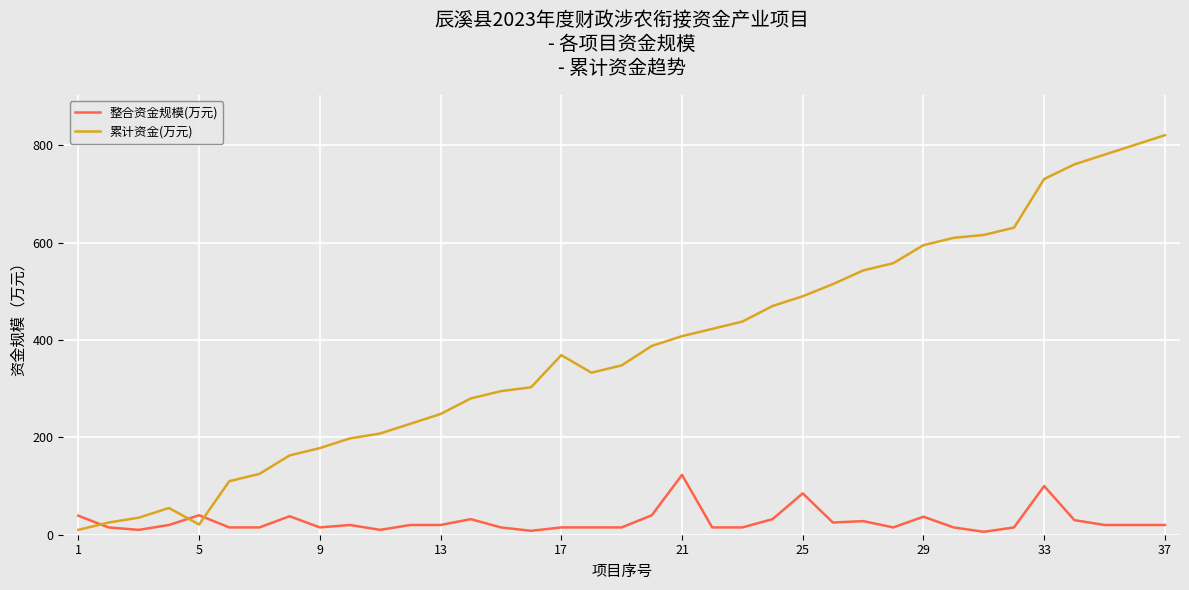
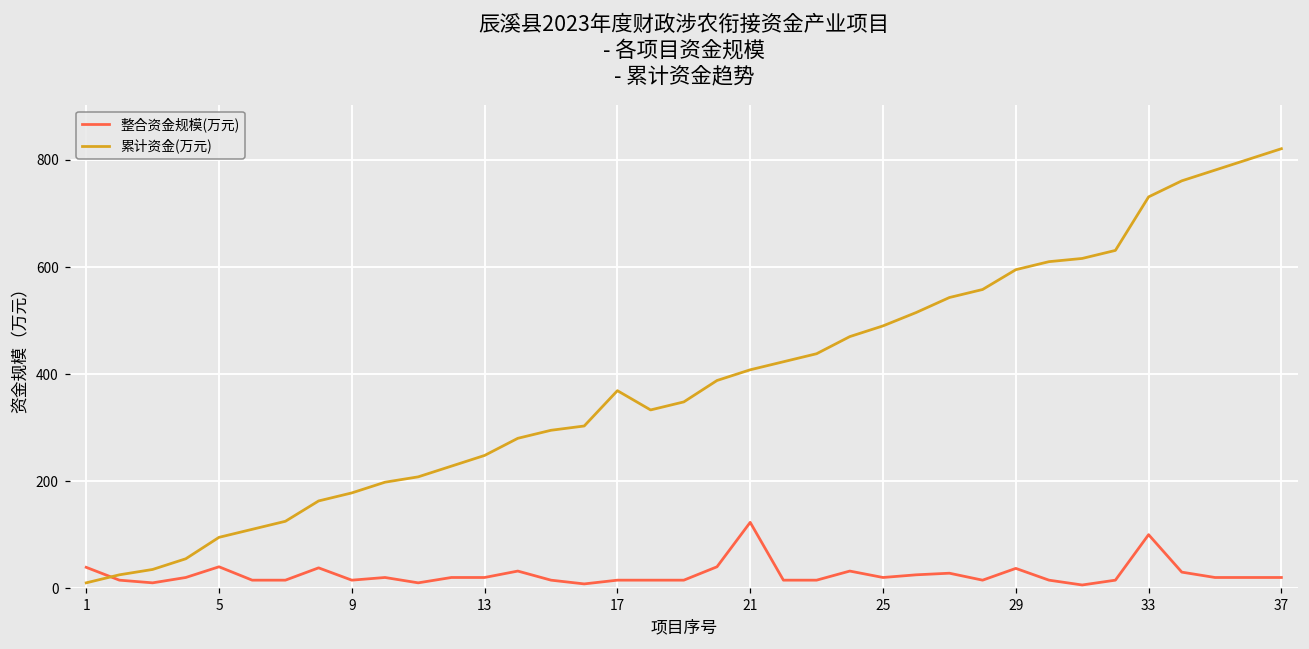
  {
    "整合资金规模(万元)": {
      "1": 40,
      "5": 40,
      "9": 20,
      "13": 20,
      "17": 20,
      "21": 120,
-     "25": 90,
+     "25": 20,
      "29": 40,
      "33": 100,
      "37": 20
    },
    "累计资金(万元)": {
      "1": 10,
-     "5": 20,
+     "5": 100,
      "9": 180,
      "13": 250,
      "17": 370,
      "21": 410,
      "25": 490,
      "29": 600,
      "33": 730,
      "37": 820
    }
  }
